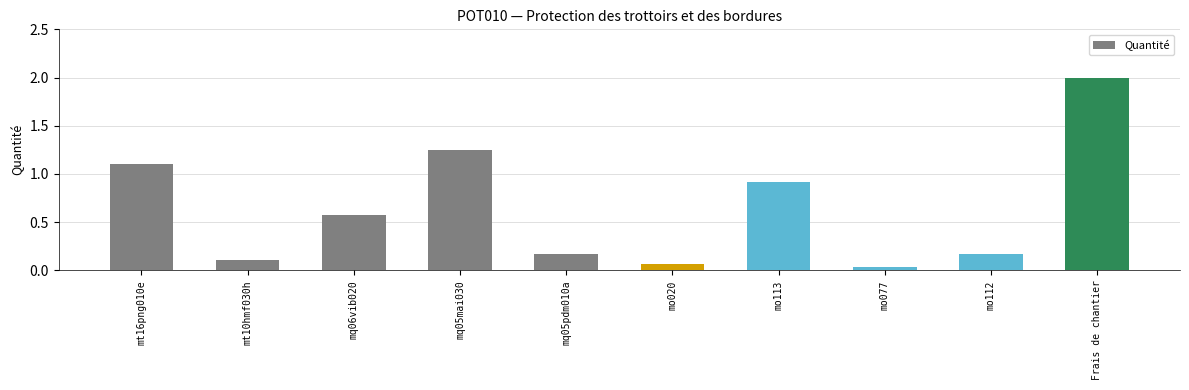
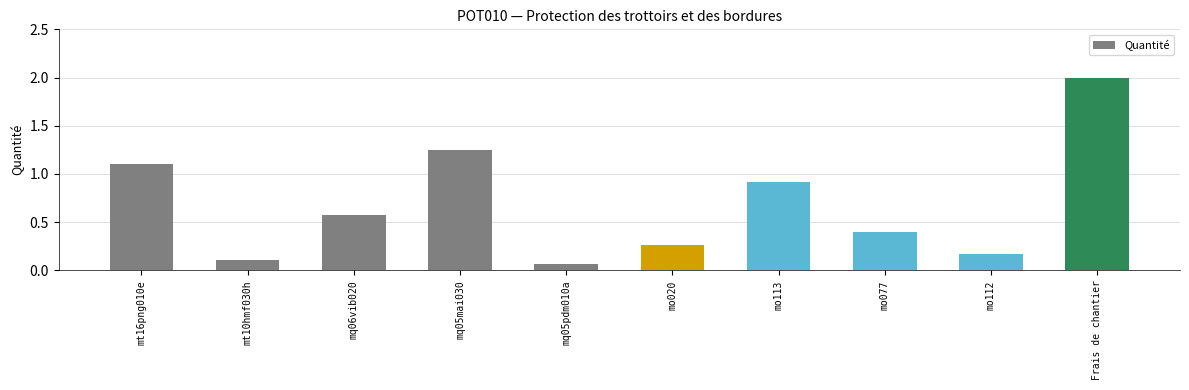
  {
    "mt16png010e": 1.1,
    "mt10hmf030h": 0.1,
    "mq06vib020": 0.6,
    "mq05mai030": 1.2,
-   "mq05pdm010a": 0.2,
-   "mo020": 0.1,
+   "mq05pdm010a": 0.1,
+   "mo020": 0.3,
    "mo113": 0.9,
-   "mo077": 0.0,
+   "mo077": 0.4,
    "mo112": 0.2,
    "Frais de chantier": 2.0
  }
